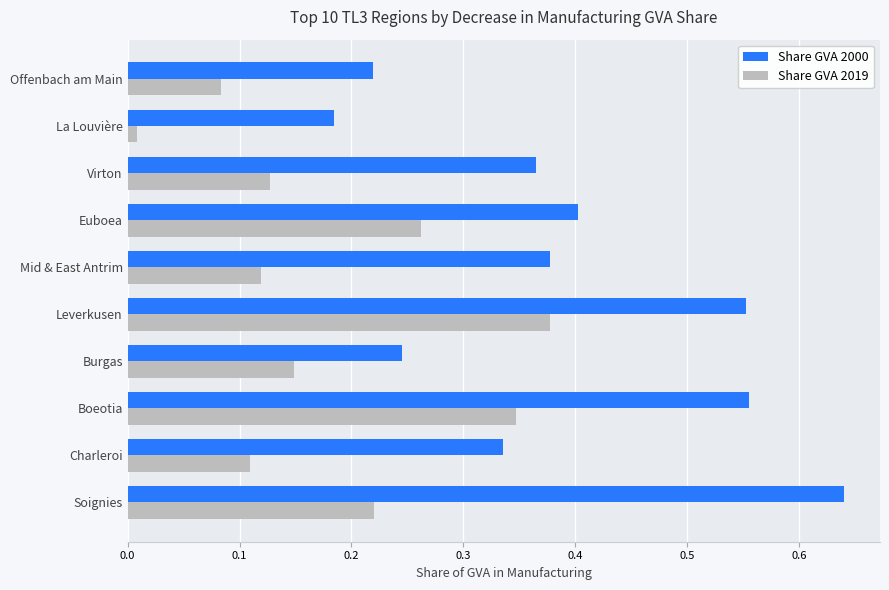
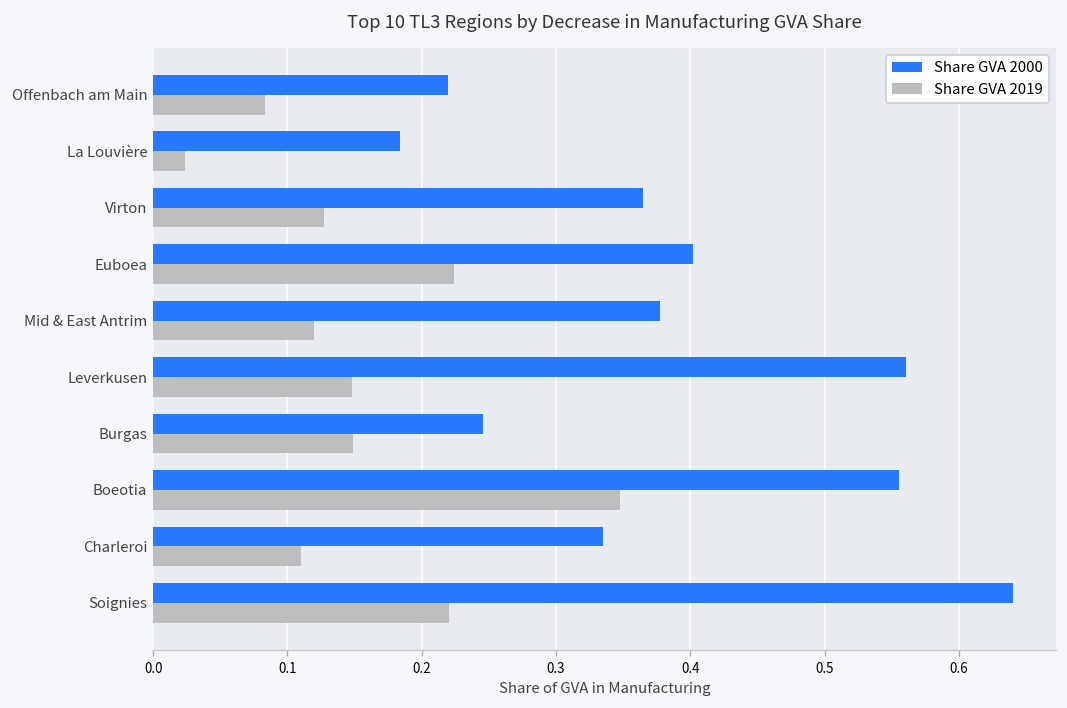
  {
    "Share GVA 2000": {
      "Offenbach am Main": 0.219,
      "La Louvière": 0.184,
      "Virton": 0.365,
      "Euboea": 0.402,
      "Mid & East Antrim": 0.377,
-     "Leverkusen": 0.552,
+     "Leverkusen": 0.560,
      "Burgas": 0.246,
      "Boeotia": 0.555,
      "Charleroi": 0.335,
      "Soignies": 0.640
    },
    "Share GVA 2019": {
      "Offenbach am Main": 0.083,
-     "La Louvière": 0.009,
+     "La Louvière": 0.024,
      "Virton": 0.127,
-     "Euboea": 0.262,
+     "Euboea": 0.224,
      "Mid & East Antrim": 0.120,
-     "Leverkusen": 0.377,
+     "Leverkusen": 0.148,
      "Burgas": 0.148,
      "Boeotia": 0.347,
      "Charleroi": 0.110,
      "Soignies": 0.220
    }
  }
